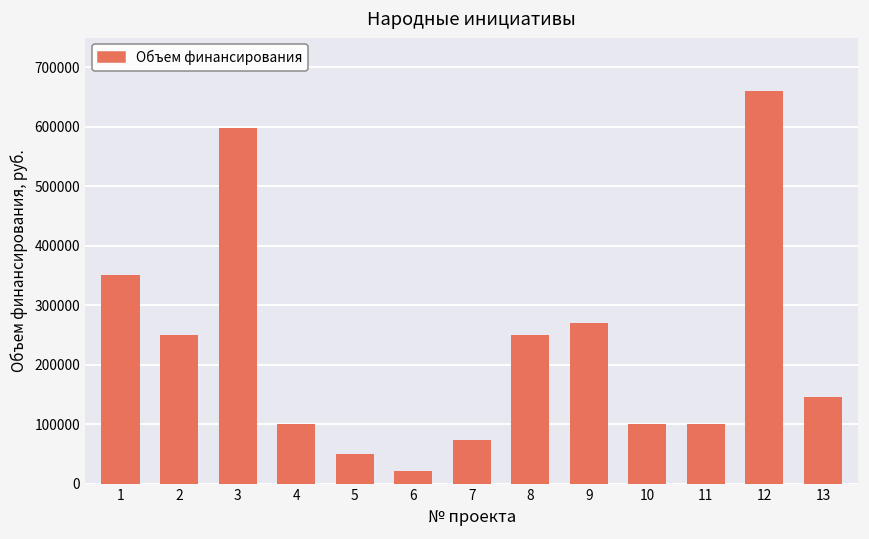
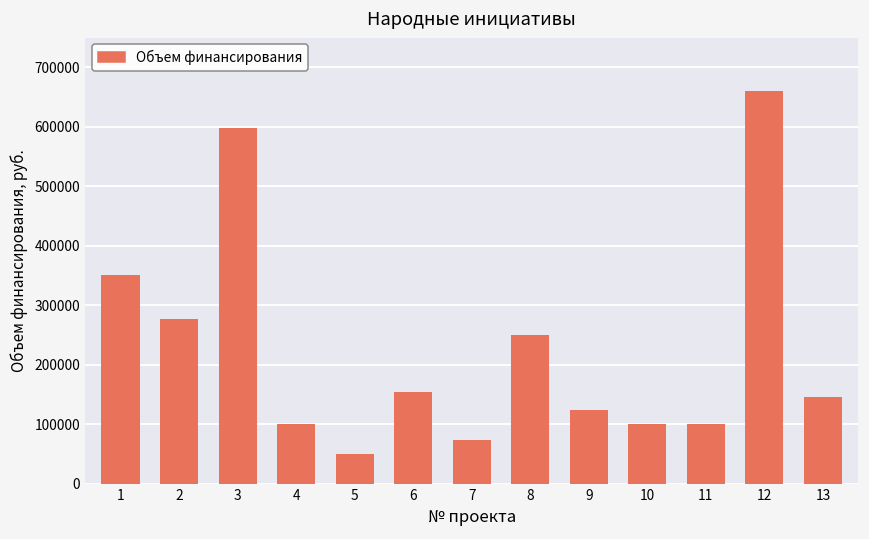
  {
    "1": 350000,
-   "2": 250000,
+   "2": 280000,
    "3": 600000,
    "4": 100000,
    "5": 50000,
-   "6": 20000,
+   "6": 150000,
    "7": 70000,
    "8": 250000,
-   "9": 270000,
+   "9": 120000,
    "10": 100000,
    "11": 100000,
    "12": 660000,
    "13": 150000
  }
